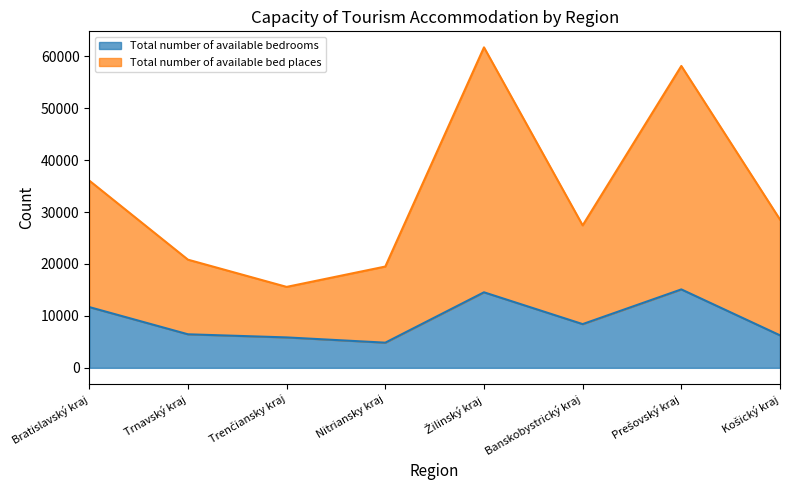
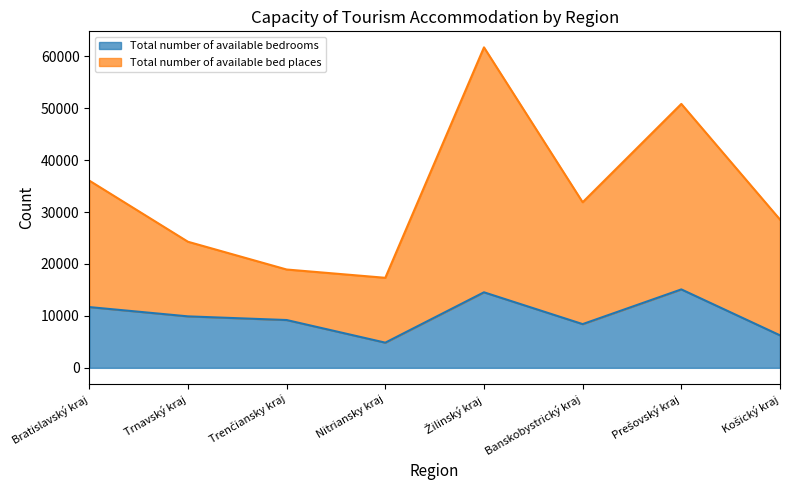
  {
    "Total number of available bedrooms": {
      "Bratislavský kraj": 12000,
-     "Trnavský kraj": 6000,
-     "Trenčiansky kraj": 6000,
+     "Trnavský kraj": 10000,
+     "Trenčiansky kraj": 9000,
      "Nitriansky kraj": 5000,
      "Žilinský kraj": 15000,
      "Banskobystrický kraj": 8000,
      "Prešovský kraj": 15000,
      "Košický kraj": 6000
    },
    "Total number of available bed places": {
      "Bratislavský kraj": 24000,
      "Trnavský kraj": 14000,
      "Trenčiansky kraj": 10000,
-     "Nitriansky kraj": 15000,
+     "Nitriansky kraj": 12000,
      "Žilinský kraj": 47000,
-     "Banskobystrický kraj": 19000,
-     "Prešovský kraj": 43000,
+     "Banskobystrický kraj": 23000,
+     "Prešovský kraj": 36000,
      "Košický kraj": 22000
    }
  }
